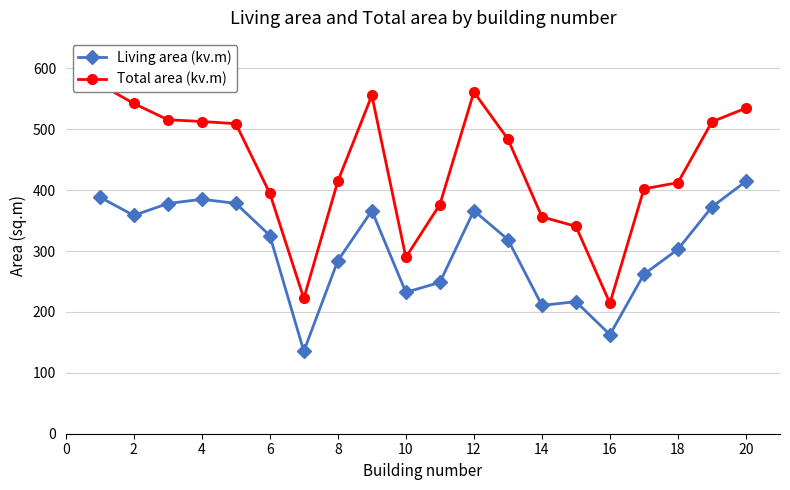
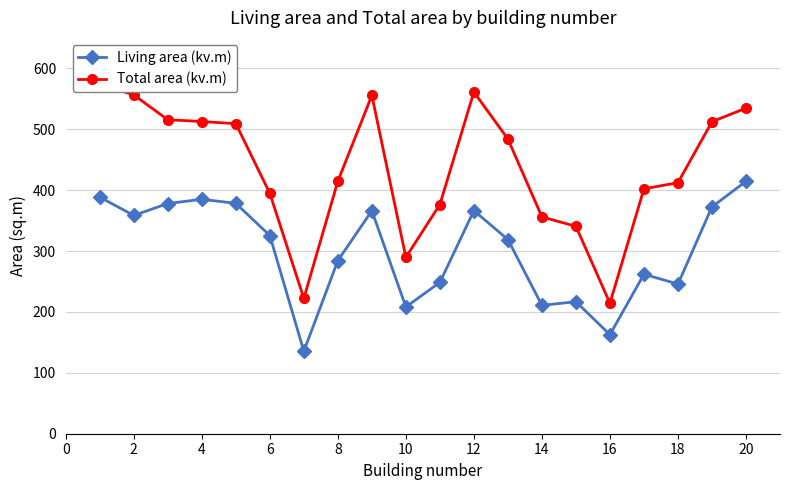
  {
    "Living area (kv.m)": {
      "2": 360,
      "4": 390,
      "6": 330,
      "8": 280,
-     "10": 230,
+     "10": 210,
      "12": 370,
      "14": 210,
      "16": 160,
-     "18": 300,
+     "18": 250,
      "20": 410
    },
    "Total area (kv.m)": {
-     "2": 540,
+     "2": 560,
      "4": 510,
      "6": 390,
      "8": 410,
      "10": 290,
      "12": 560,
      "14": 360,
      "16": 210,
      "18": 410,
      "20": 530
    }
  }
